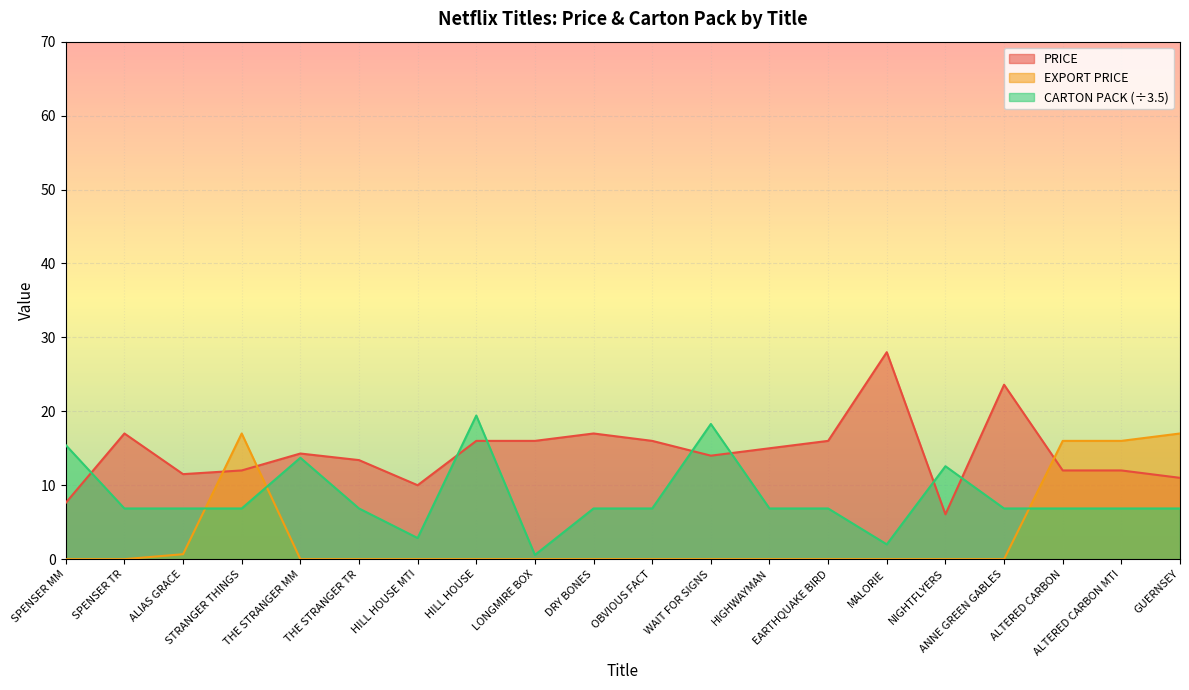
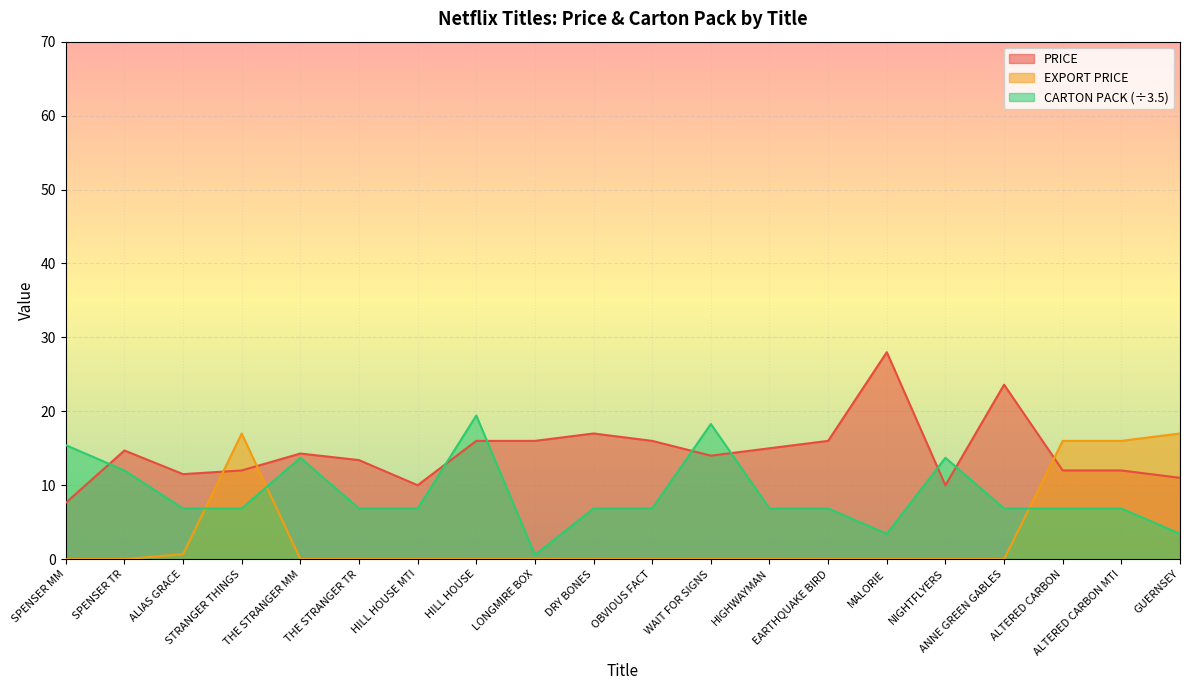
  {
    "PRICE": {
      "SPENSER MM": 8,
-     "SPENSER TR": 17,
+     "SPENSER TR": 15,
      "ALIAS GRACE": 12,
      "STRANGER THINGS": 12,
      "THE STRANGER MM": 14,
      "THE STRANGER TR": 13,
      "HILL HOUSE MTI": 10,
      "HILL HOUSE": 16,
      "LONGMIRE BOX": 16,
      "DRY BONES": 17,
      "OBVIOUS FACT": 16,
      "WAIT FOR SIGNS": 14,
      "HIGHWAYMAN": 15,
      "EARTHQUAKE BIRD": 16,
      "MALORIE": 28,
-     "NIGHTFLYERS": 6,
+     "NIGHTFLYERS": 10,
      "ANNE GREEN GABLES": 24,
      "ALTERED CARBON": 12,
      "ALTERED CARBON MTI": 12,
      "GUERNSEY": 11
    },
    "EXPORT PRICE": {
      "SPENSER MM": 0,
      "SPENSER TR": 0,
      "ALIAS GRACE": 1,
      "STRANGER THINGS": 17,
      "THE STRANGER MM": 0,
      "THE STRANGER TR": 0,
      "HILL HOUSE MTI": 0,
      "HILL HOUSE": 0,
      "LONGMIRE BOX": 0,
      "DRY BONES": 0,
      "OBVIOUS FACT": 0,
      "WAIT FOR SIGNS": 0,
      "HIGHWAYMAN": 0,
      "EARTHQUAKE BIRD": 0,
      "MALORIE": 0,
      "NIGHTFLYERS": 0,
      "ANNE GREEN GABLES": 0,
      "ALTERED CARBON": 16,
      "ALTERED CARBON MTI": 16,
      "GUERNSEY": 17
    },
    "CARTON PACK (÷3.5)": {
      "SPENSER MM": 15,
-     "SPENSER TR": 7,
+     "SPENSER TR": 12,
      "ALIAS GRACE": 7,
      "STRANGER THINGS": 7,
      "THE STRANGER MM": 14,
      "THE STRANGER TR": 7,
-     "HILL HOUSE MTI": 3,
+     "HILL HOUSE MTI": 7,
      "HILL HOUSE": 19,
      "LONGMIRE BOX": 1,
      "DRY BONES": 7,
      "OBVIOUS FACT": 7,
      "WAIT FOR SIGNS": 18,
      "HIGHWAYMAN": 7,
      "EARTHQUAKE BIRD": 7,
-     "MALORIE": 2,
-     "NIGHTFLYERS": 13,
+     "MALORIE": 3,
+     "NIGHTFLYERS": 14,
      "ANNE GREEN GABLES": 7,
      "ALTERED CARBON": 7,
      "ALTERED CARBON MTI": 7,
-     "GUERNSEY": 7
+     "GUERNSEY": 3
    }
  }
